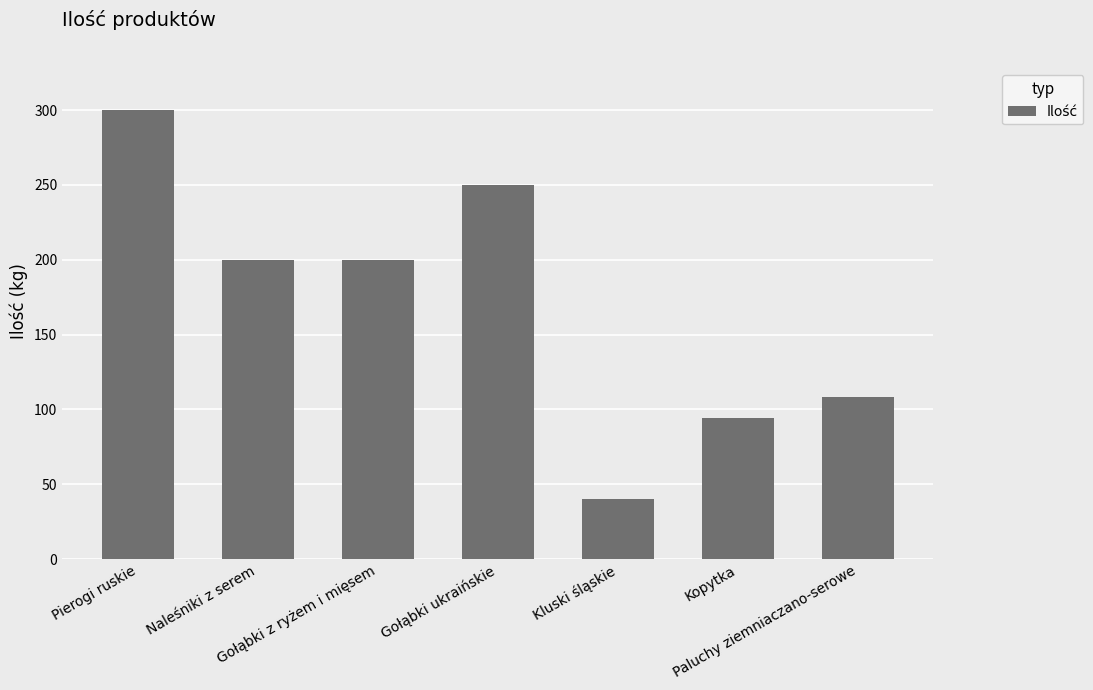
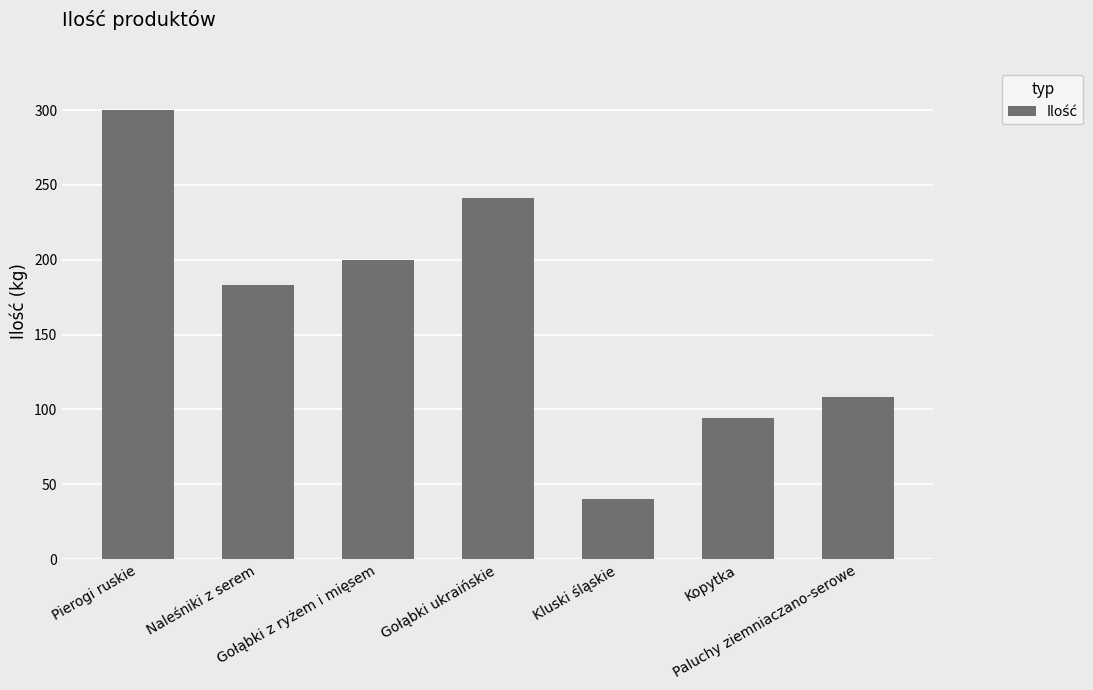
  {
    "Pierogi ruskie": 300,
-   "Naleśniki z serem": 200,
+   "Naleśniki z serem": 183,
    "Gołąbki z ryżem i mięsem": 200,
-   "Gołąbki ukraińskie": 250,
+   "Gołąbki ukraińskie": 241,
    "Kluski śląskie": 40,
    "Kopytka": 94,
    "Paluchy ziemniaczano-serowe": 108
  }
